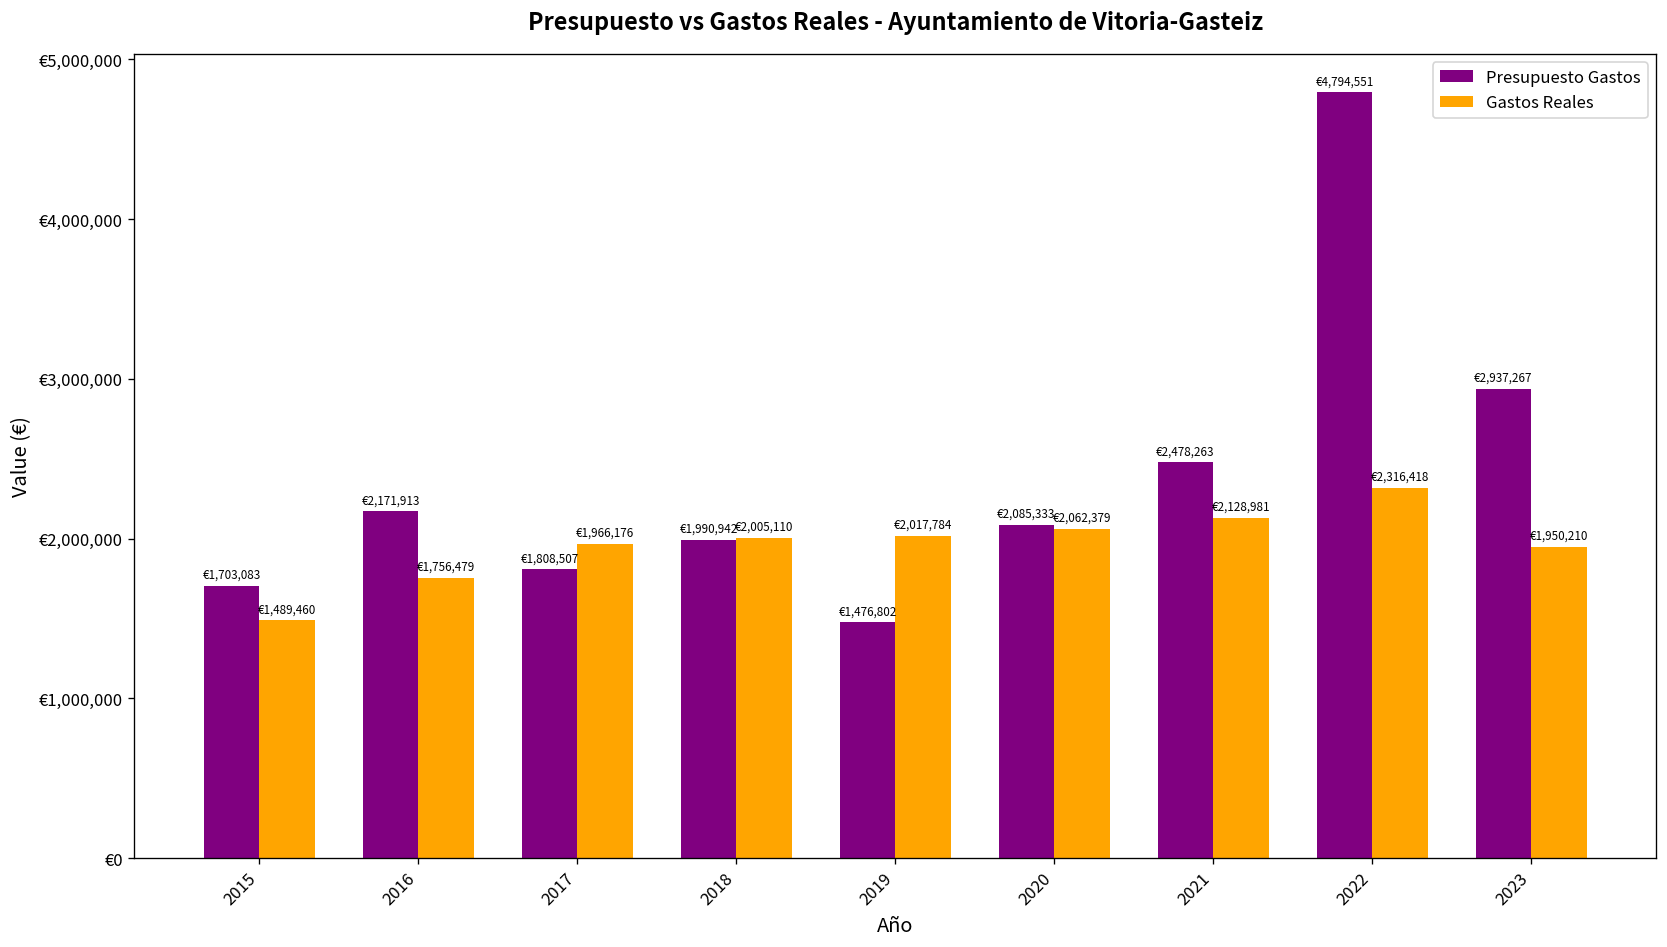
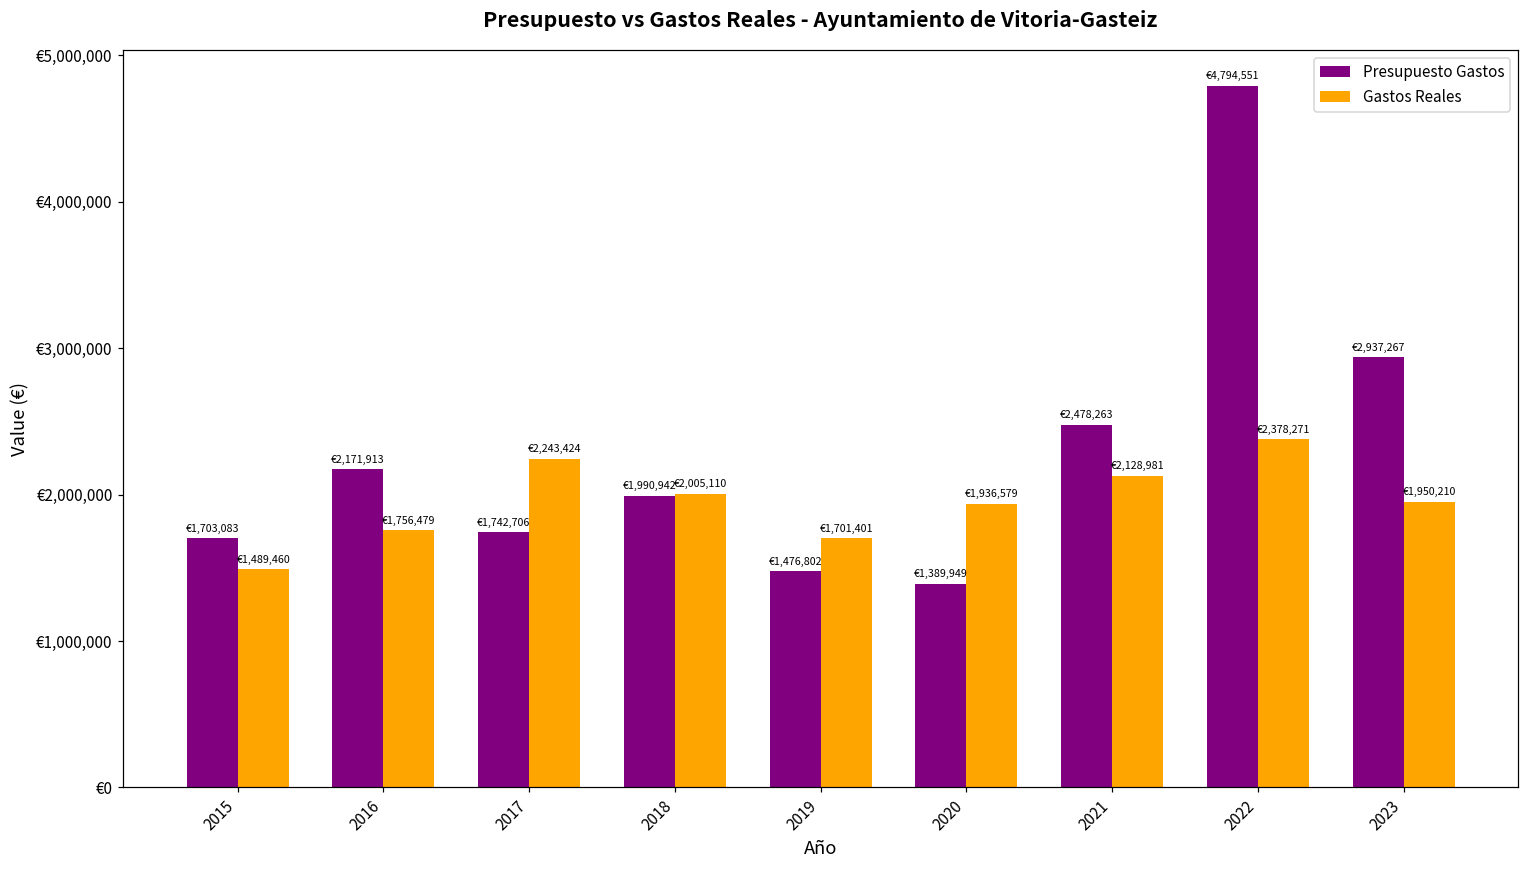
  {
    "Presupuesto Gastos": {
      "2015": "€1,703,083",
      "2016": "€2,171,913",
-     "2017": "€1,808,507",
+     "2017": "€1,742,706",
      "2018": "€1,990,942",
      "2019": "€1,476,802",
-     "2020": "€2,085,333",
+     "2020": "€1,389,949",
      "2021": "€2,478,263",
      "2022": "€4,794,551",
      "2023": "€2,937,267"
    },
    "Gastos Reales": {
      "2015": "€1,489,460",
      "2016": "€1,756,479",
-     "2017": "€1,966,176",
+     "2017": "€2,243,424",
      "2018": "€2,005,110",
-     "2019": "€2,017,784",
-     "2020": "€2,062,379",
+     "2019": "€1,701,401",
+     "2020": "€1,936,579",
      "2021": "€2,128,981",
-     "2022": "€2,316,418",
+     "2022": "€2,378,271",
      "2023": "€1,950,210"
    }
  }
